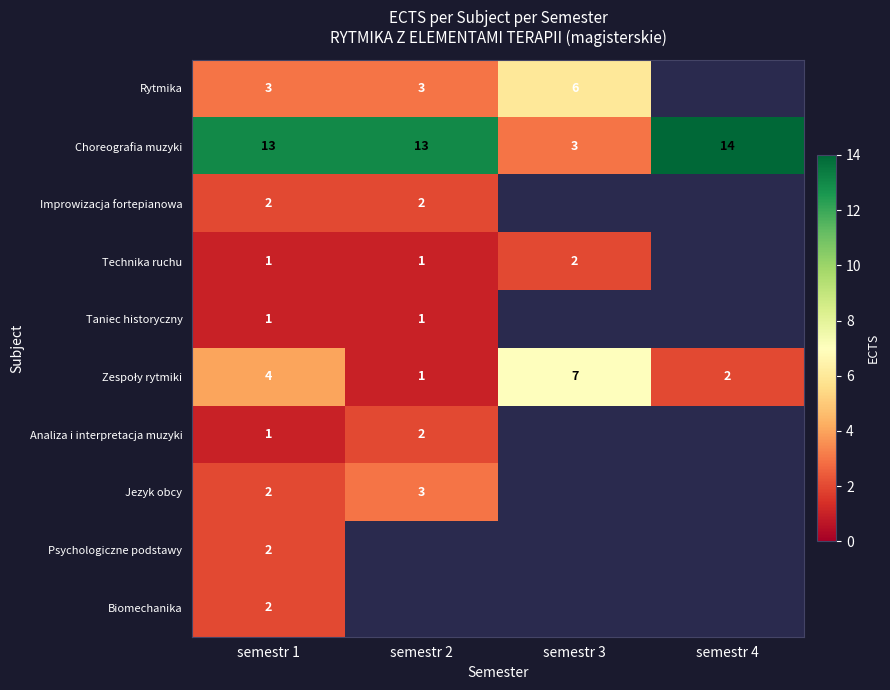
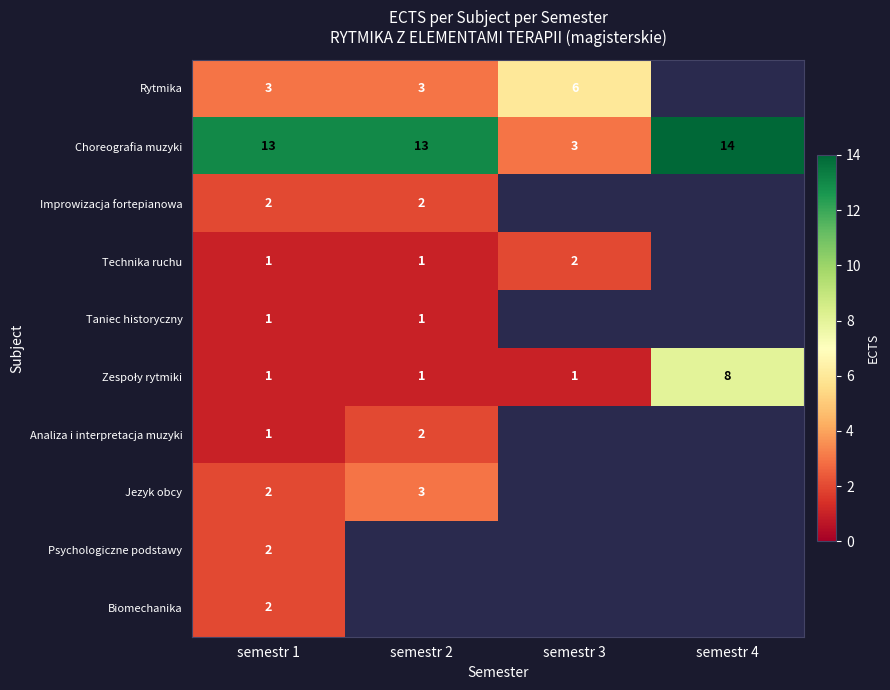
  {
    "Rytmika": {
      "semestr 1": 3,
      "semestr 2": 3,
      "semestr 3": 6
    },
    "Choreografia muzyki": {
      "semestr 1": 13,
      "semestr 2": 13,
      "semestr 3": 3,
      "semestr 4": 14
    },
    "Improwizacja fortepianowa": {
      "semestr 1": 2,
      "semestr 2": 2
    },
    "Technika ruchu": {
      "semestr 1": 1,
      "semestr 2": 1,
      "semestr 3": 2
    },
    "Taniec historyczny": {
      "semestr 1": 1,
      "semestr 2": 1
    },
    "Zespoły rytmiki": {
-     "semestr 1": 4,
+     "semestr 1": 1,
      "semestr 2": 1,
-     "semestr 3": 7,
-     "semestr 4": 2
+     "semestr 3": 1,
+     "semestr 4": 8
    },
    "Analiza i interpretacja muzyki": {
      "semestr 1": 1,
      "semestr 2": 2
    },
    "Jezyk obcy": {
      "semestr 1": 2,
      "semestr 2": 3
    },
    "Psychologiczne podstawy": {
      "semestr 1": 2
    },
    "Biomechanika": {
      "semestr 1": 2
    }
  }
